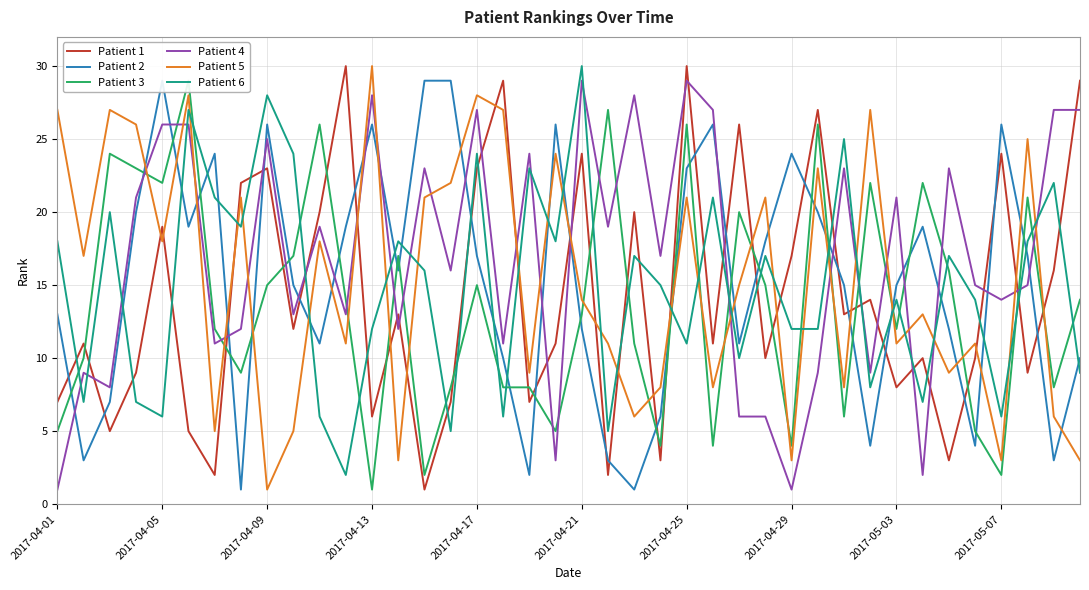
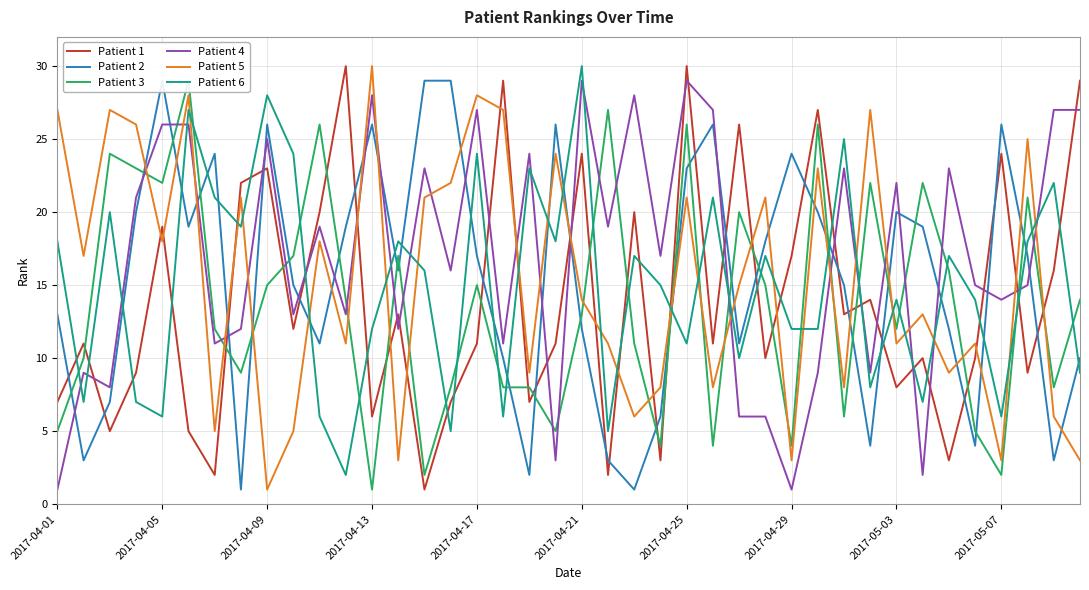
  {
    "Patient 1": {
      "2017-04-01": 7,
      "2017-04-05": 19,
      "2017-04-09": 23,
      "2017-04-13": 6,
-     "2017-04-17": 23,
+     "2017-04-17": 11,
      "2017-04-21": 24,
      "2017-04-25": 30,
      "2017-04-29": 17,
      "2017-05-03": 8,
      "2017-05-07": 24
    },
    "Patient 2": {
      "2017-04-01": 13,
      "2017-04-09": 26,
      "2017-04-13": 26,
      "2017-04-17": 17,
      "2017-04-21": 12,
      "2017-04-25": 23,
      "2017-04-29": 24,
-     "2017-05-03": 15,
+     "2017-05-03": 20,
      "2017-05-07": 26
    },
    "Patient 4": {
      "2017-04-01": 1,
      "2017-04-05": 26,
      "2017-04-09": 25,
      "2017-04-13": 28,
      "2017-04-17": 27,
      "2017-04-21": 29,
      "2017-04-25": 29,
      "2017-04-29": 1,
-     "2017-05-03": 21,
+     "2017-05-03": 22,
      "2017-05-07": 14
    },
    "Patient 5": {
      "2017-04-01": 27,
      "2017-04-05": 18,
      "2017-04-09": 1,
      "2017-04-13": 30,
      "2017-04-17": 28,
      "2017-04-21": 14,
      "2017-04-25": 21,
      "2017-04-29": 3,
      "2017-05-03": 11,
      "2017-05-07": 3
    }
  }
